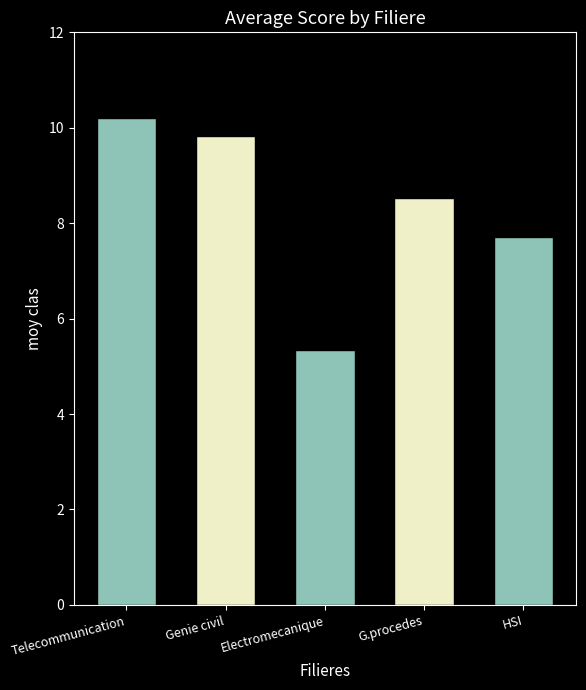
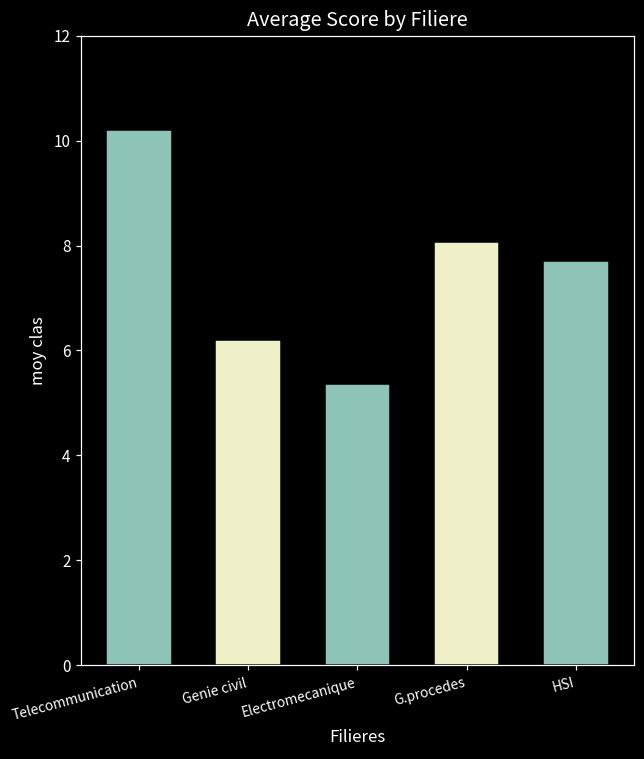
  {
    "Telecommunication": 10.2,
-   "Genie civil": 9.8,
+   "Genie civil": 6.2,
    "Electromecanique": 5.4,
-   "G.procedes": 8.5,
+   "G.procedes": 8.1,
    "HSI": 7.7
  }
